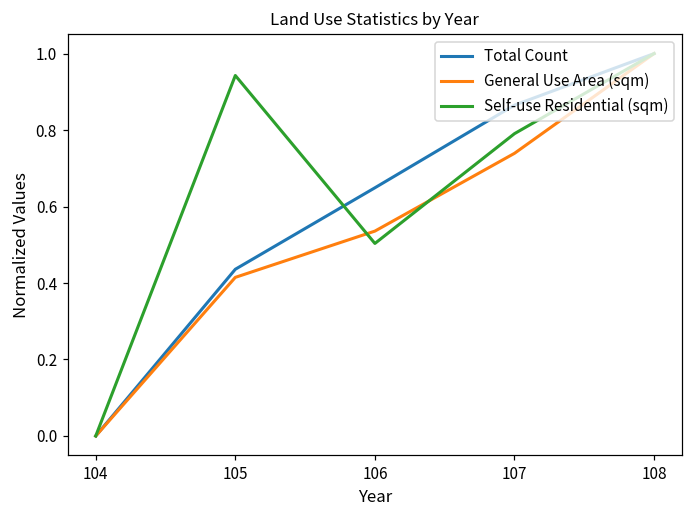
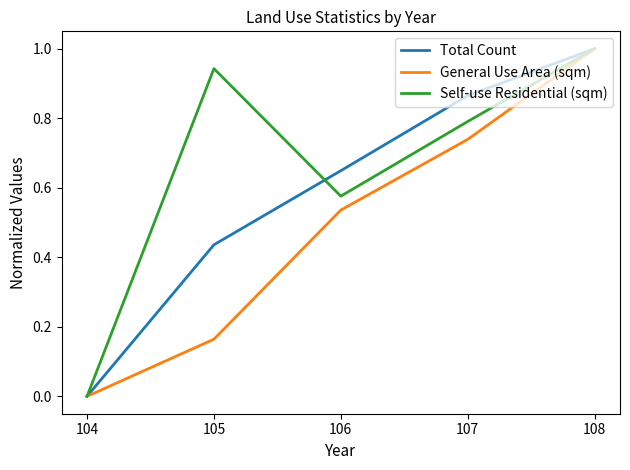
  {
    "Total Count": {
      "105": 0.44,
      "106": 0.65
    },
    "General Use Area (sqm)": {
-     "105": 0.41,
+     "105": 0.16,
      "106": 0.54,
      "107": 0.74
    },
    "Self-use Residential (sqm)": {
      "105": 0.94,
-     "106": 0.50,
+     "106": 0.58,
      "107": 0.79
    }
  }
